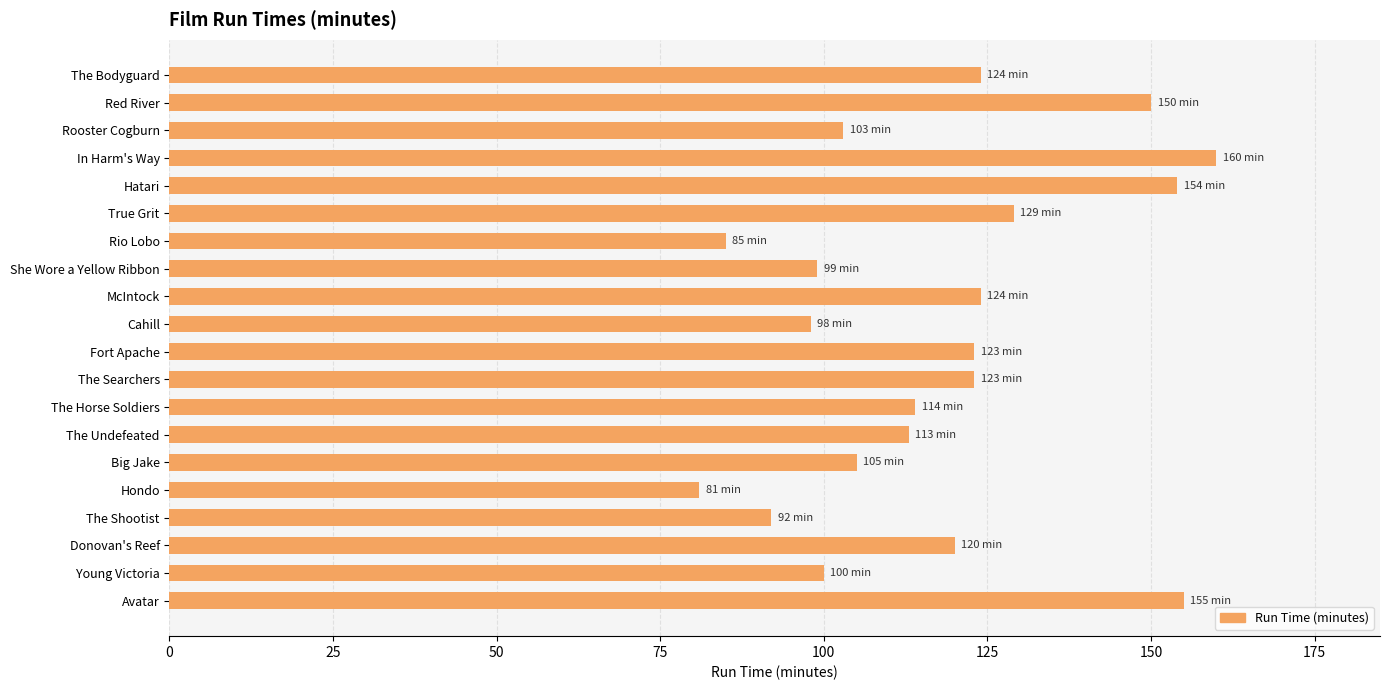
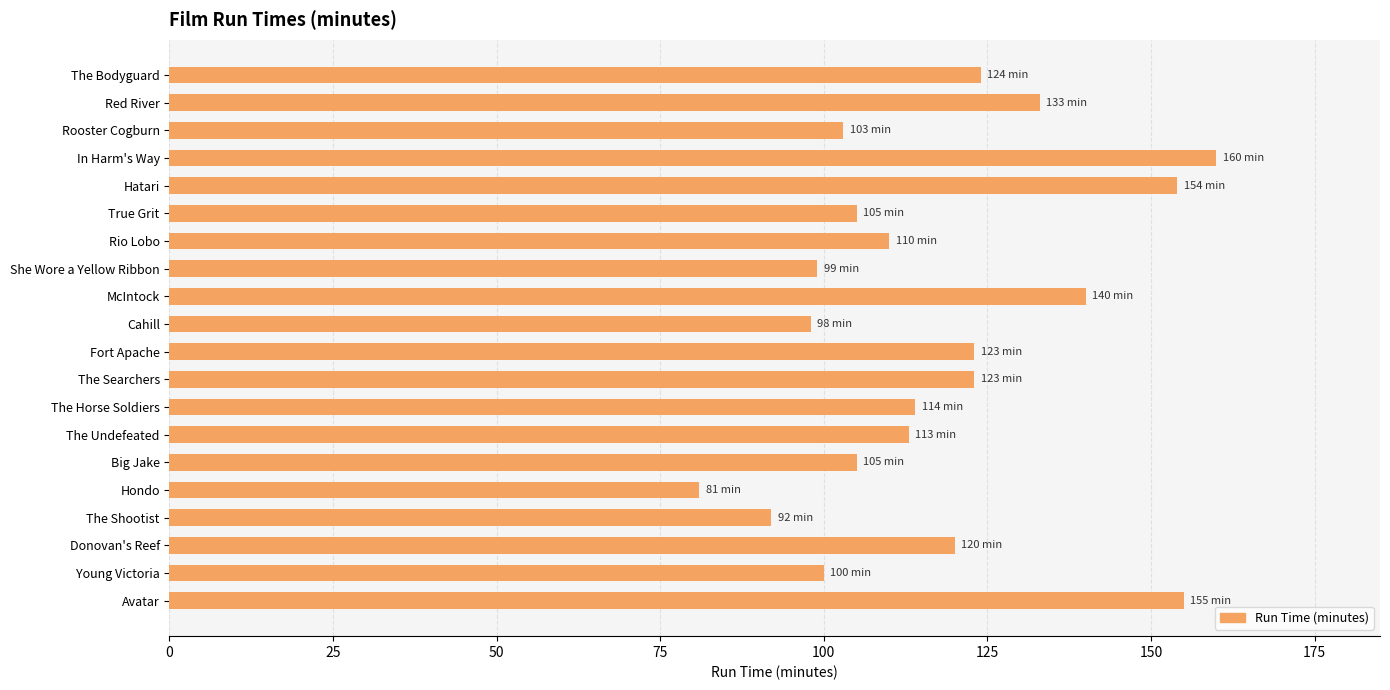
  {
    "The Bodyguard": 124,
-   "Red River": 150,
+   "Red River": 133,
    "Rooster Cogburn": 103,
    "In Harm's Way": 160,
    "Hatari": 154,
-   "True Grit": 129,
-   "Rio Lobo": 85,
+   "True Grit": 105,
+   "Rio Lobo": 110,
    "She Wore a Yellow Ribbon": 99,
-   "McIntock": 124,
+   "McIntock": 140,
    "Cahill": 98,
    "Fort Apache": 123,
    "The Searchers": 123,
    "The Horse Soldiers": 114,
    "The Undefeated": 113,
    "Big Jake": 105,
    "Hondo": 81,
    "The Shootist": 92,
    "Donovan's Reef": 120,
    "Young Victoria": 100,
    "Avatar": 155
  }
